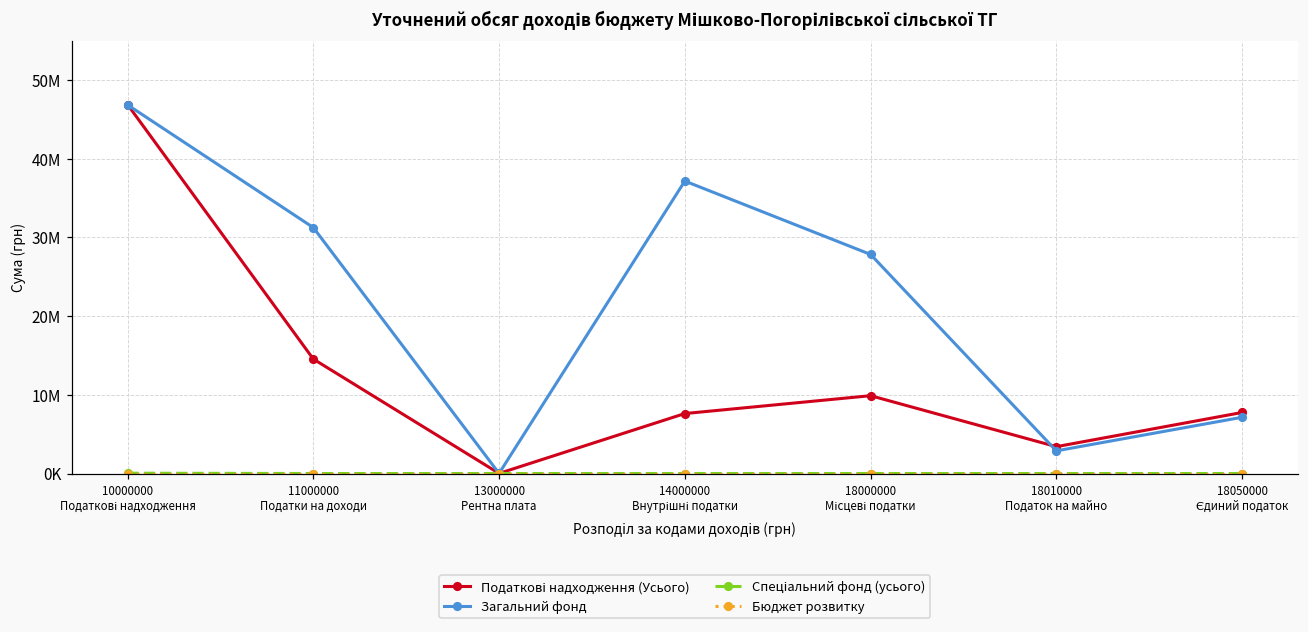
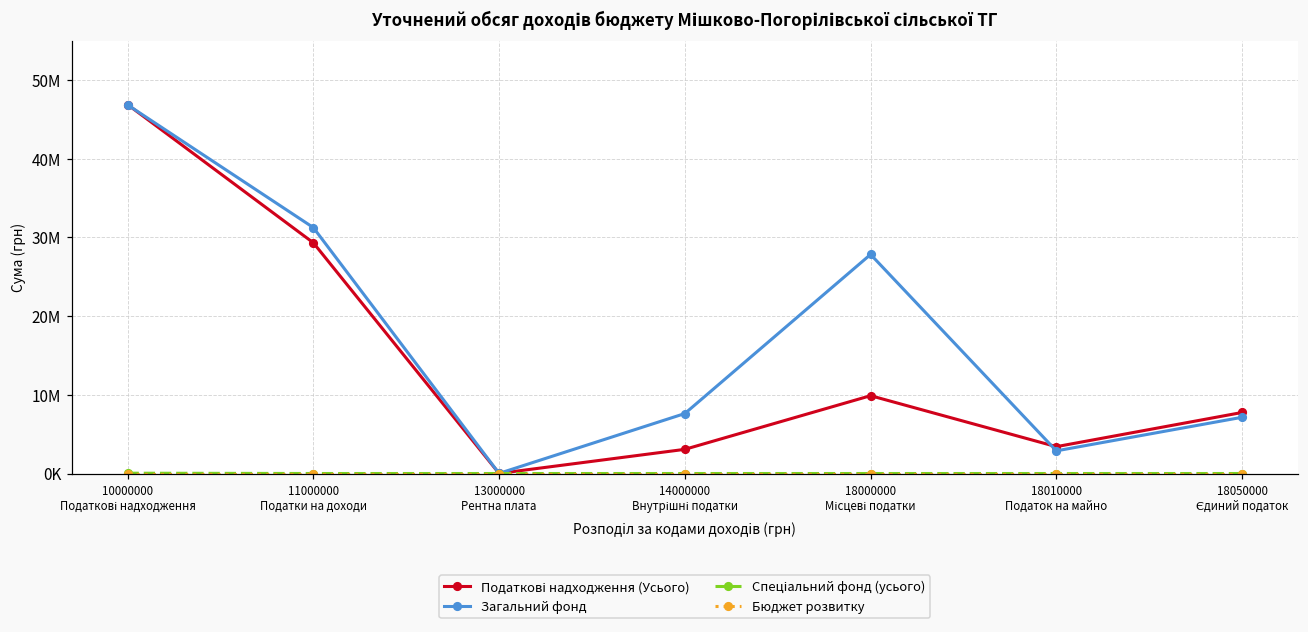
  {
    "Податкові надходження (Усього)": {
-     "11000000 Податки на доходи": 15000000,
-     "14000000 Внутрішні податки": 8000000,
+     "11000000 Податки на доходи": 29000000,
+     "14000000 Внутрішні податки": 3000000,
      "18000000 Місцеві податки": 10000000,
      "18010000 Податок на майно": 3000000,
      "18050000 Єдиний податок": 8000000
    },
    "Загальний фонд": {
      "11000000 Податки на доходи": 31000000,
-     "14000000 Внутрішні податки": 37000000,
+     "14000000 Внутрішні податки": 8000000,
      "18000000 Місцеві податки": 28000000,
      "18010000 Податок на майно": 3000000,
      "18050000 Єдиний податок": 7000000
    }
  }
